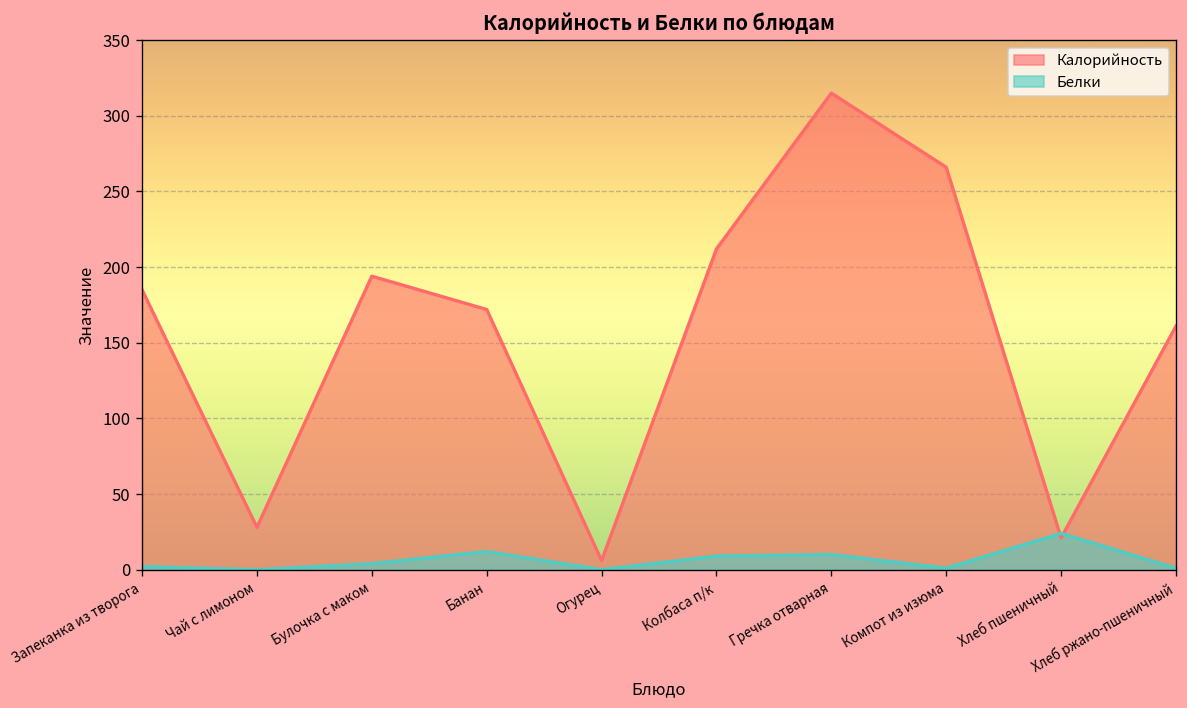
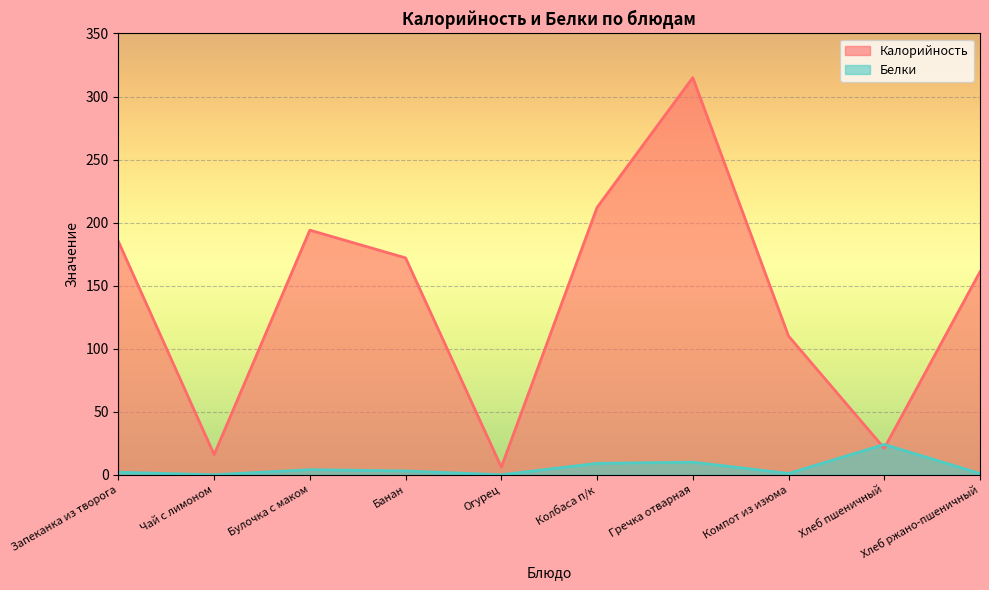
  {
    "Калорийность": {
      "Запеканка из творога": 185,
-     "Чай с лимоном": 28,
+     "Чай с лимоном": 16,
      "Булочка с маком": 194,
      "Банан": 172,
      "Огурец": 6,
      "Колбаса п/к": 212,
      "Гречка отварная": 315,
-     "Компот из изюма": 266,
+     "Компот из изюма": 110,
      "Хлеб пшеничный": 21,
      "Хлеб ржано-пшеничный": 161
    },
    "Белки": {
      "Запеканка из творога": 2,
      "Чай с лимоном": 0,
      "Булочка с маком": 4,
-     "Банан": 12,
+     "Банан": 3,
      "Огурец": 0,
      "Колбаса п/к": 9,
      "Гречка отварная": 10,
      "Компот из изюма": 1,
      "Хлеб пшеничный": 24,
      "Хлеб ржано-пшеничный": 1
    }
  }
